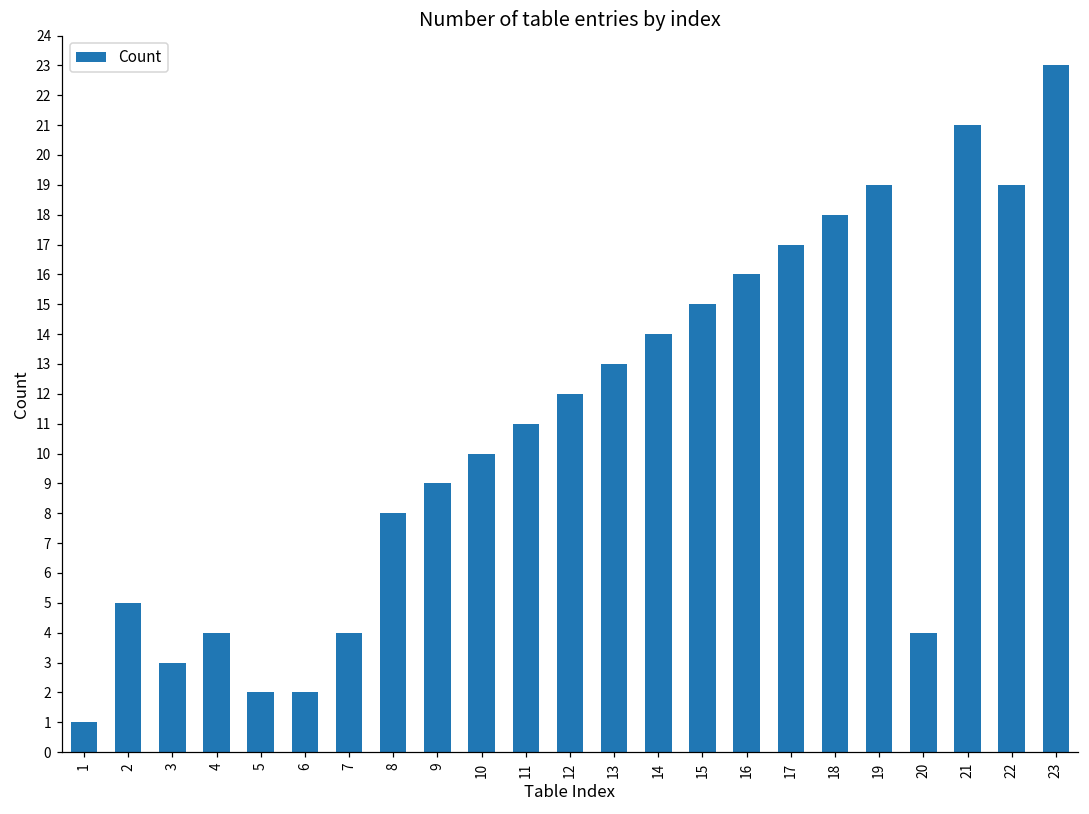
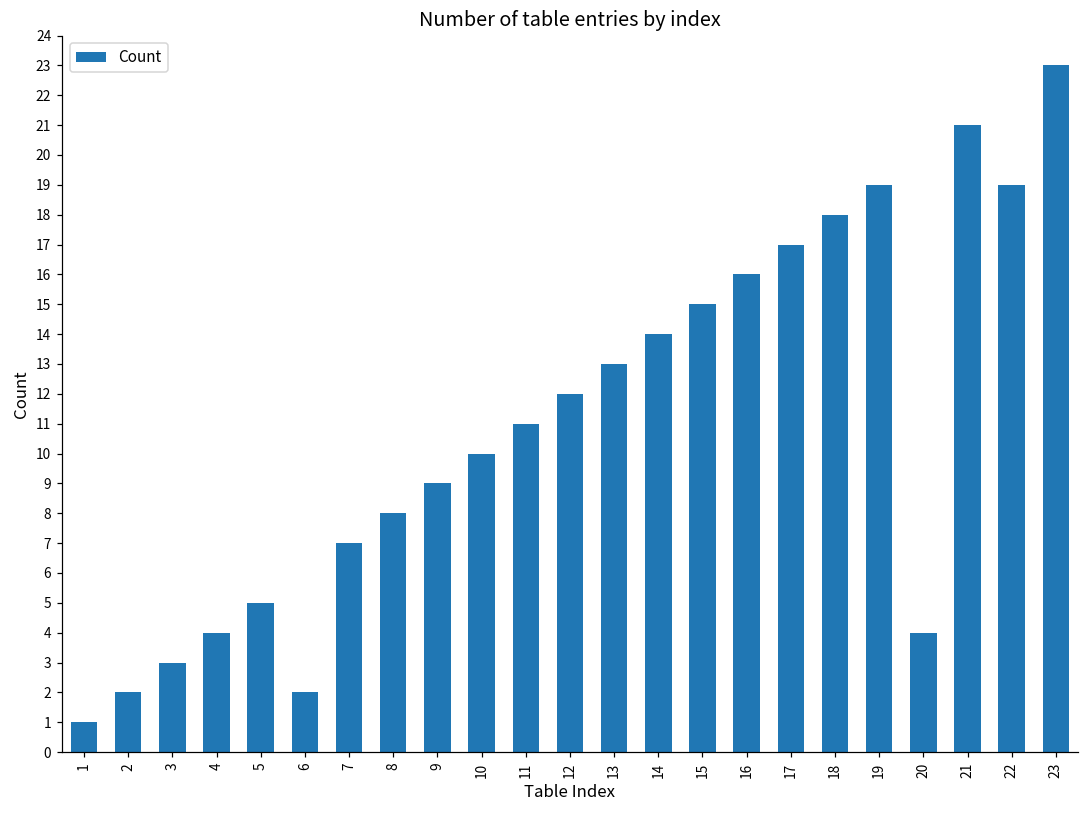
  {
    "1": 1,
-   "2": 5,
+   "2": 2,
    "3": 3,
    "4": 4,
-   "5": 2,
+   "5": 5,
    "6": 2,
-   "7": 4,
+   "7": 7,
    "8": 8,
    "9": 9,
    "10": 10,
    "11": 11,
    "12": 12,
    "13": 13,
    "14": 14,
    "15": 15,
    "16": 16,
    "17": 17,
    "18": 18,
    "19": 19,
    "20": 4,
    "21": 21,
    "22": 19,
    "23": 23
  }
